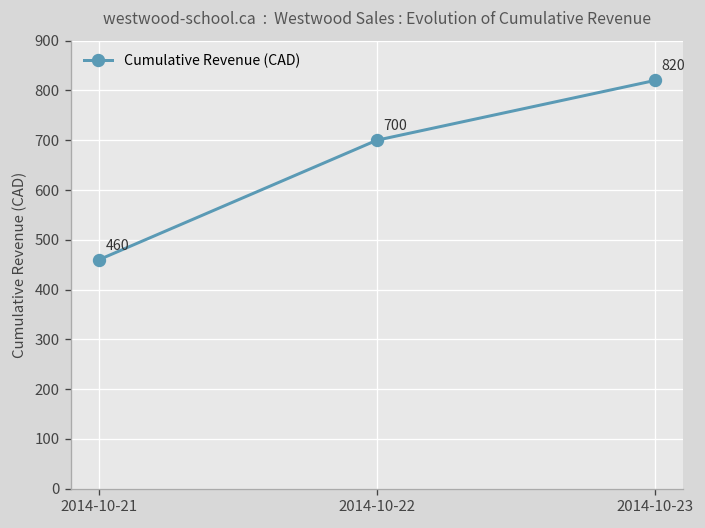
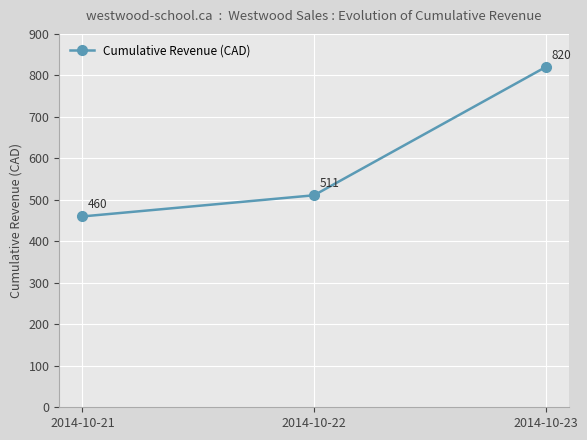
  {
    "2014-10-21": 460,
-   "2014-10-22": 700,
+   "2014-10-22": 511,
    "2014-10-23": 820
  }
